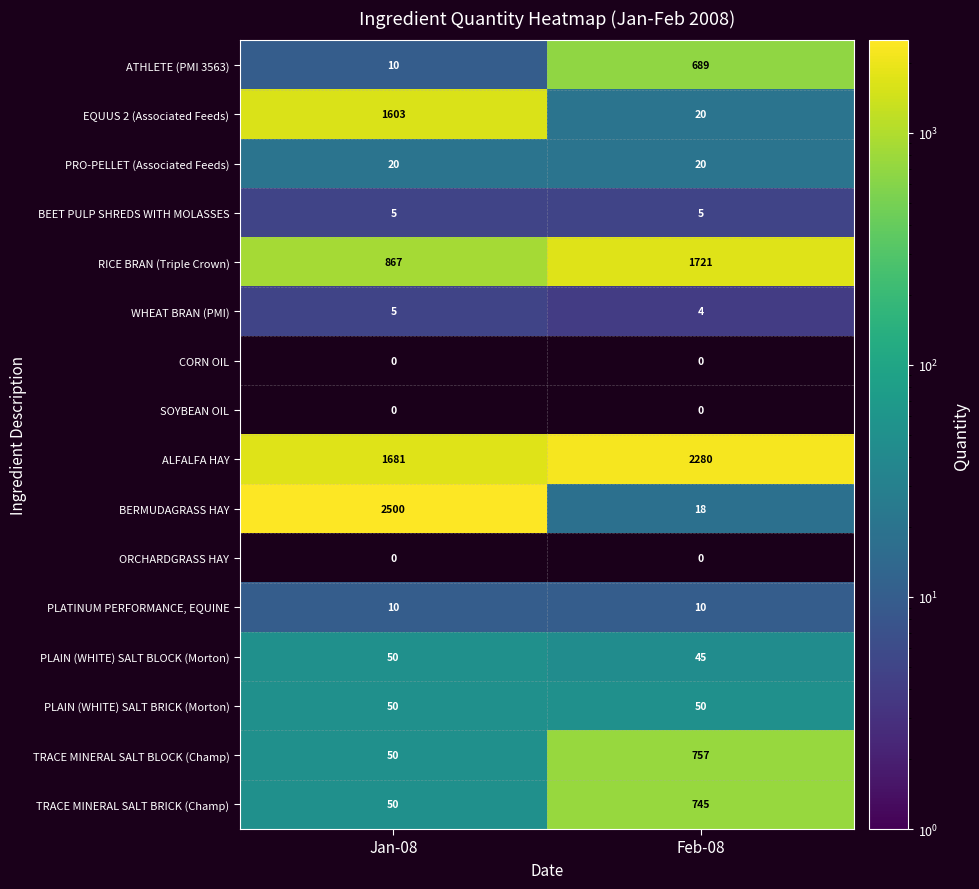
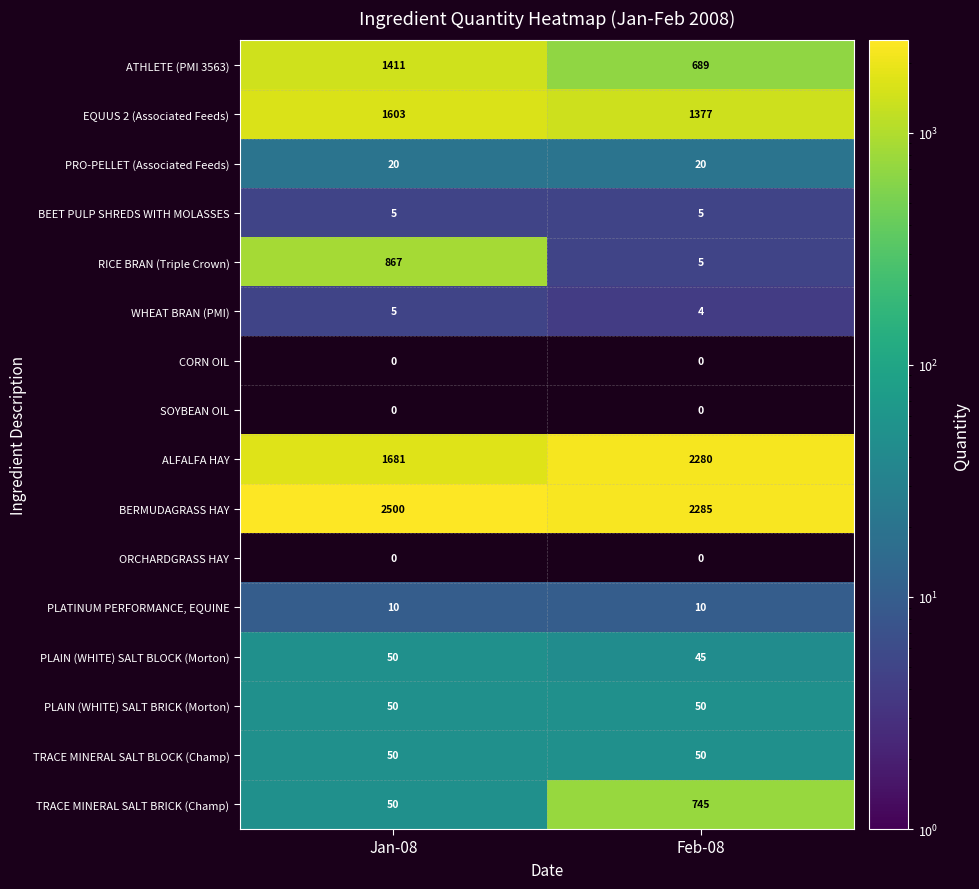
  {
    "ATHLETE (PMI 3563)": {
-     "Jan-08": 10,
+     "Jan-08": 1411,
      "Feb-08": 689
    },
    "EQUUS 2 (Associated Feeds)": {
      "Jan-08": 1603,
-     "Feb-08": 20
+     "Feb-08": 1377
    },
    "PRO-PELLET (Associated Feeds)": {
      "Jan-08": 20,
      "Feb-08": 20
    },
    "BEET PULP SHREDS WITH MOLASSES": {
      "Jan-08": 5,
      "Feb-08": 5
    },
    "RICE BRAN (Triple Crown)": {
      "Jan-08": 867,
-     "Feb-08": 1721
+     "Feb-08": 5
    },
    "WHEAT BRAN (PMI)": {
      "Jan-08": 5,
      "Feb-08": 4
    },
    "ALFALFA HAY": {
      "Jan-08": 1681,
      "Feb-08": 2280
    },
    "BERMUDAGRASS HAY": {
      "Jan-08": 2500,
-     "Feb-08": 18
+     "Feb-08": 2285
    },
    "PLATINUM PERFORMANCE, EQUINE": {
      "Jan-08": 10,
      "Feb-08": 10
    },
    "PLAIN (WHITE) SALT BLOCK (Morton)": {
      "Jan-08": 50,
      "Feb-08": 45
    },
    "PLAIN (WHITE) SALT BRICK (Morton)": {
      "Jan-08": 50,
      "Feb-08": 50
    },
    "TRACE MINERAL SALT BLOCK (Champ)": {
      "Jan-08": 50,
-     "Feb-08": 757
+     "Feb-08": 50
    },
    "TRACE MINERAL SALT BRICK (Champ)": {
      "Jan-08": 50,
      "Feb-08": 745
    }
  }
